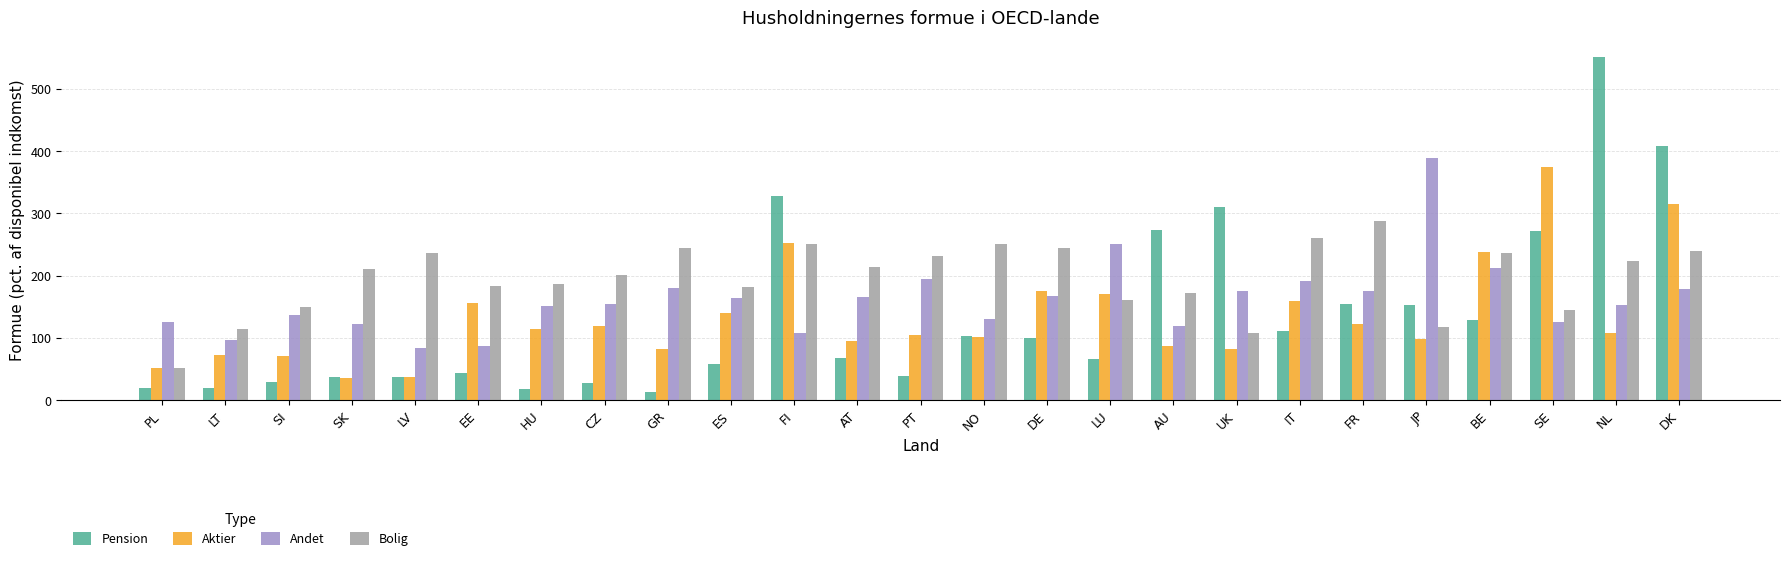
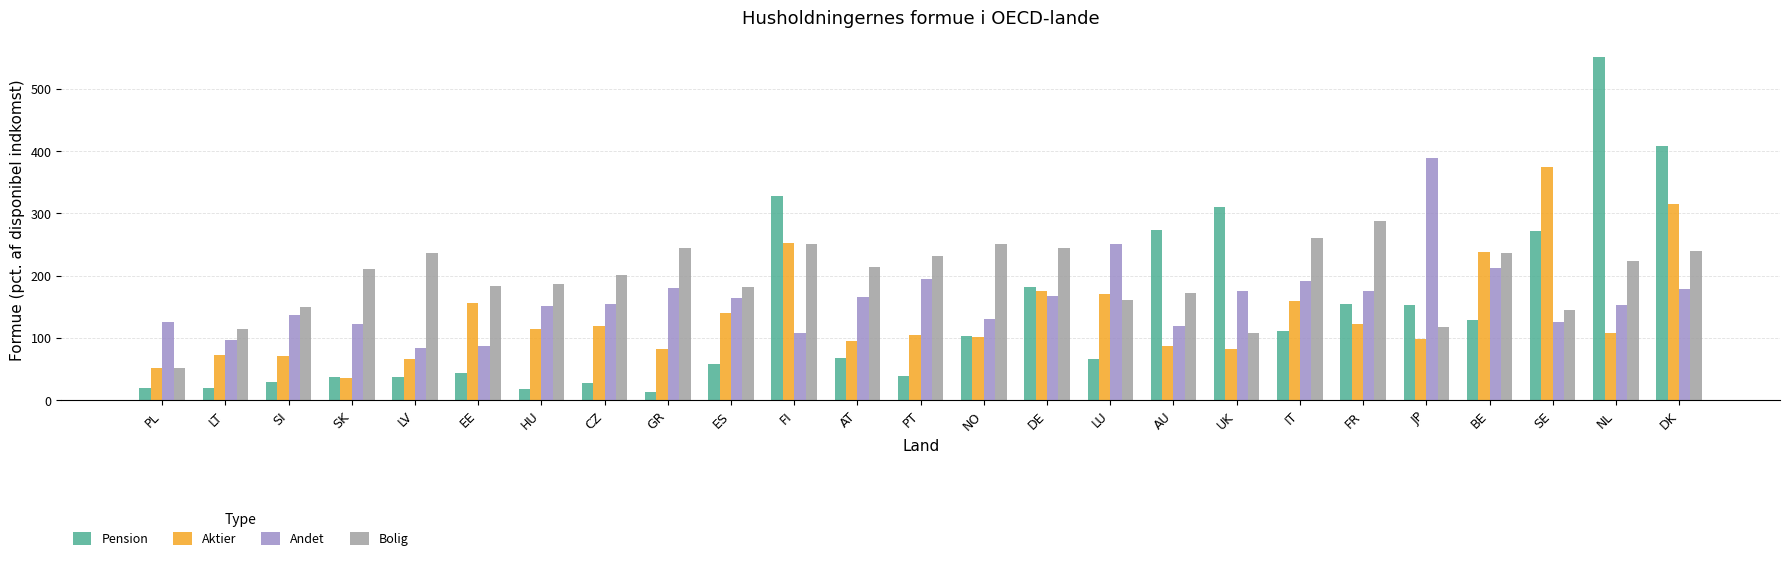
  {
    "Pension": {
      "PL": 20,
      "LT": 20,
      "SI": 30,
      "SK": 40,
      "LV": 40,
      "EE": 40,
      "HU": 20,
      "CZ": 30,
      "GR": 10,
      "ES": 60,
      "FI": 330,
      "AT": 70,
      "PT": 40,
      "NO": 100,
-     "DE": 100,
+     "DE": 180,
      "LU": 70,
      "AU": 270,
      "UK": 310,
      "IT": 110,
      "FR": 150,
      "JP": 150,
      "BE": 130,
      "SE": 270,
      "NL": 550,
      "DK": 410
    },
    "Aktier": {
      "PL": 50,
      "LT": 70,
      "SI": 70,
      "SK": 40,
-     "LV": 40,
+     "LV": 70,
      "EE": 160,
      "HU": 110,
      "CZ": 120,
      "GR": 80,
      "ES": 140,
      "FI": 250,
      "AT": 100,
      "PT": 110,
      "NO": 100,
      "DE": 180,
      "LU": 170,
      "AU": 90,
      "UK": 80,
      "IT": 160,
      "FR": 120,
      "JP": 100,
      "BE": 240,
      "SE": 370,
      "NL": 110,
      "DK": 320
    }
  }
